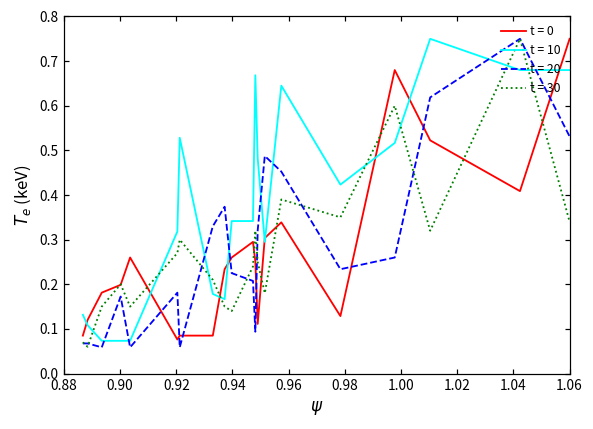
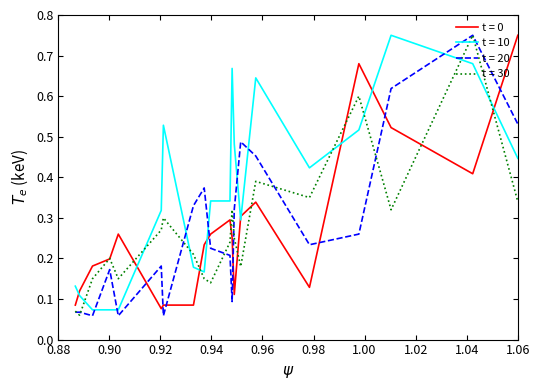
  {
    "t = 0": {
      "1.06": 0.75
    },
    "t = 10": {
-     "1.06": 0.68
+     "1.06": 0.45
    },
    "t = 20": {
      "1.06": 0.53
    },
    "t = 30": {
      "1.06": 0.34
    }
  }
